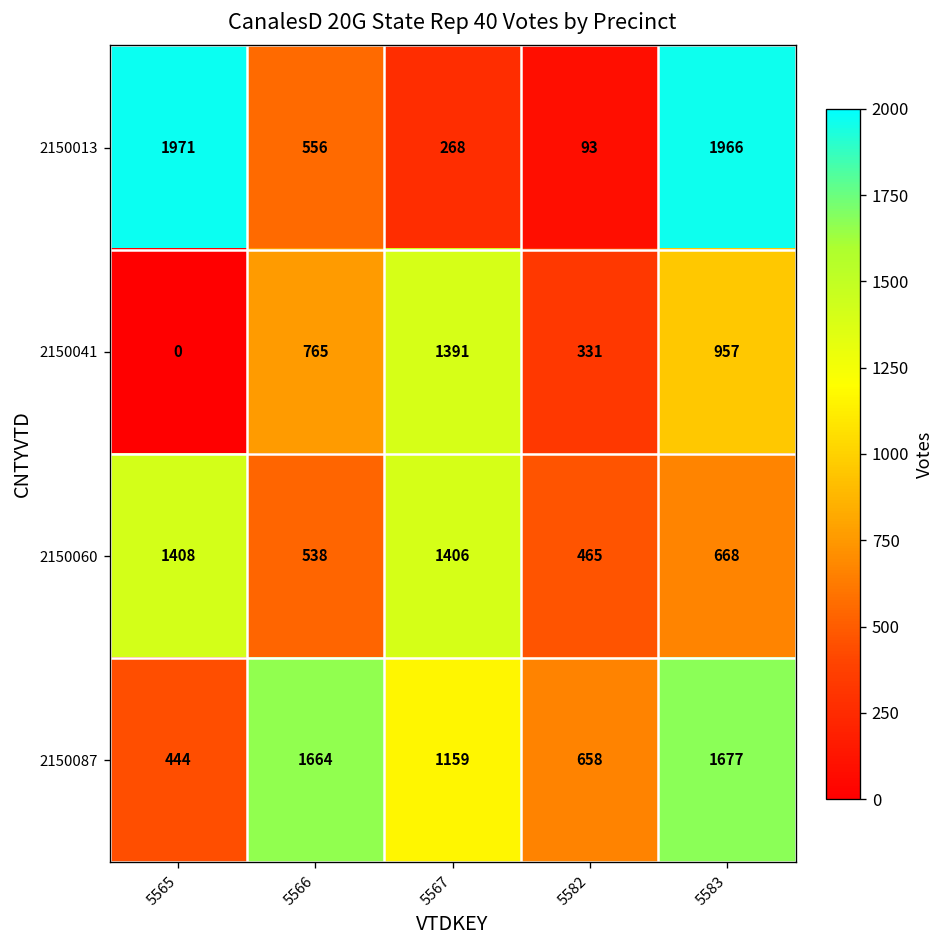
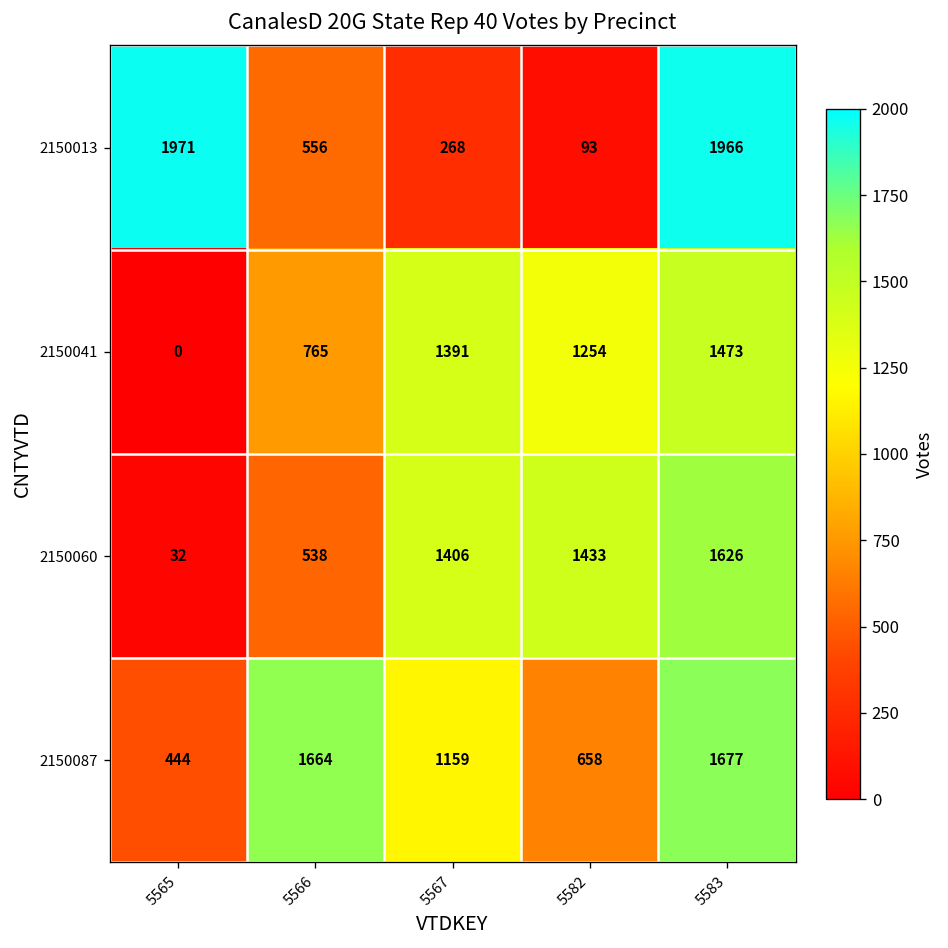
  {
    "2150013": {
      "5565": 1971,
      "5566": 556,
      "5567": 268,
      "5582": 93,
      "5583": 1966
    },
    "2150041": {
      "5565": 0,
      "5566": 765,
      "5567": 1391,
-     "5582": 331,
-     "5583": 957
+     "5582": 1254,
+     "5583": 1473
    },
    "2150060": {
-     "5565": 1408,
+     "5565": 32,
      "5566": 538,
      "5567": 1406,
-     "5582": 465,
-     "5583": 668
+     "5582": 1433,
+     "5583": 1626
    },
    "2150087": {
      "5565": 444,
      "5566": 1664,
      "5567": 1159,
      "5582": 658,
      "5583": 1677
    }
  }
